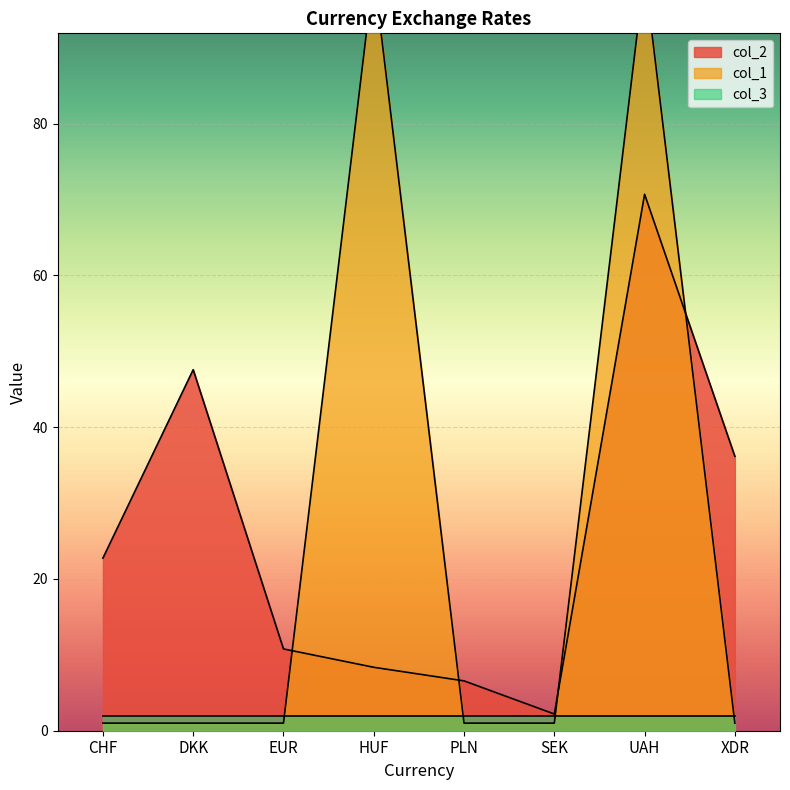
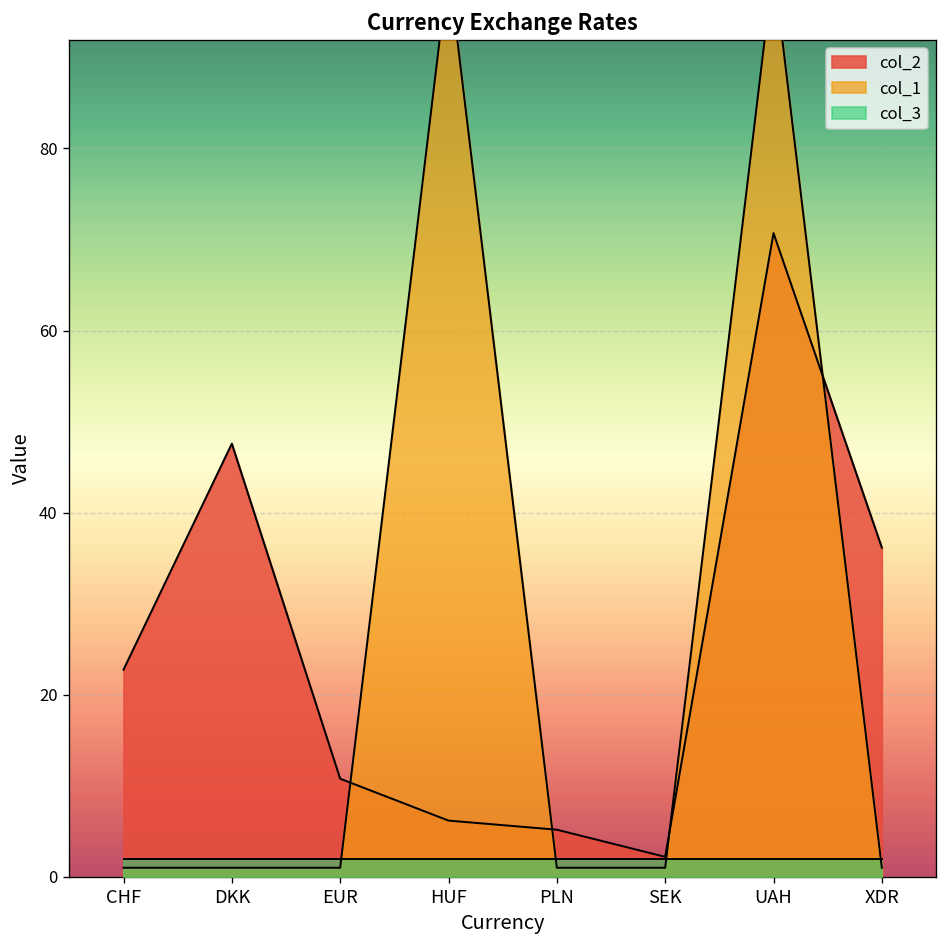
  {
    "col_2": {
      "CHF": 23,
      "DKK": 48,
      "EUR": 11,
-     "HUF": 8,
-     "PLN": 7,
+     "HUF": 6,
+     "PLN": 5,
      "UAH": 71,
      "XDR": 36
    },
    "col_1": {
      "CHF": 1,
      "DKK": 1,
      "EUR": 1,
      "PLN": 1,
      "SEK": 1,
      "XDR": 1
    },
    "col_3": {
      "CHF": 2,
      "DKK": 2,
      "EUR": 2,
      "HUF": 2,
      "PLN": 2,
      "UAH": 2,
      "XDR": 2
    }
  }
